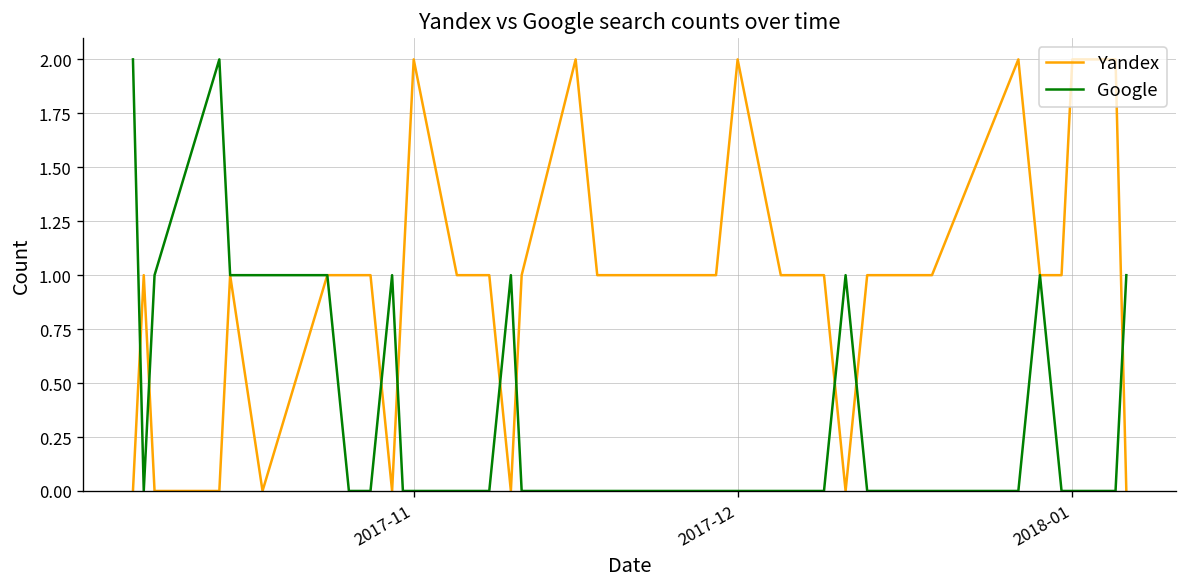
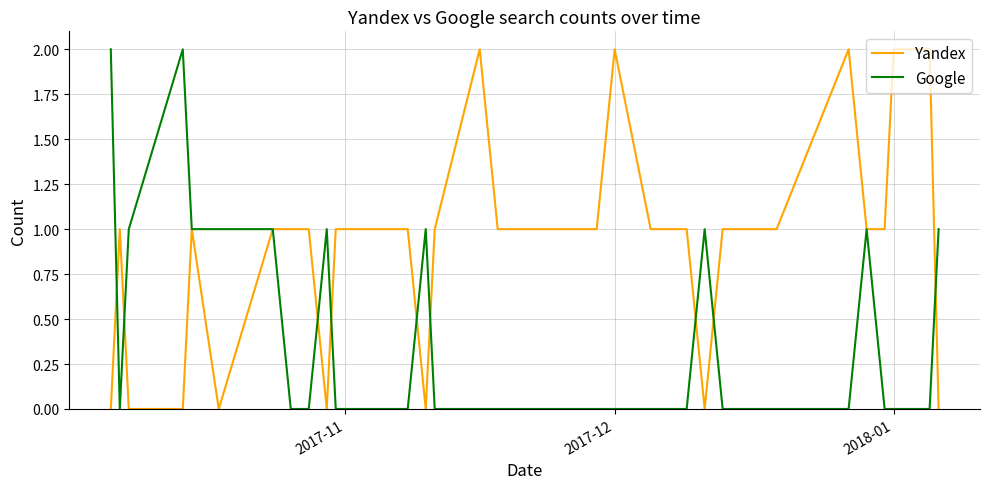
  {
    "Yandex": {
-     "2017-11": 2,
+     "2017-11": 1,
      "2017-12": 2
    },
    "Google": {
      "2017-11": 0,
      "2017-12": 0,
      "2018-01": 0
    }
  }
